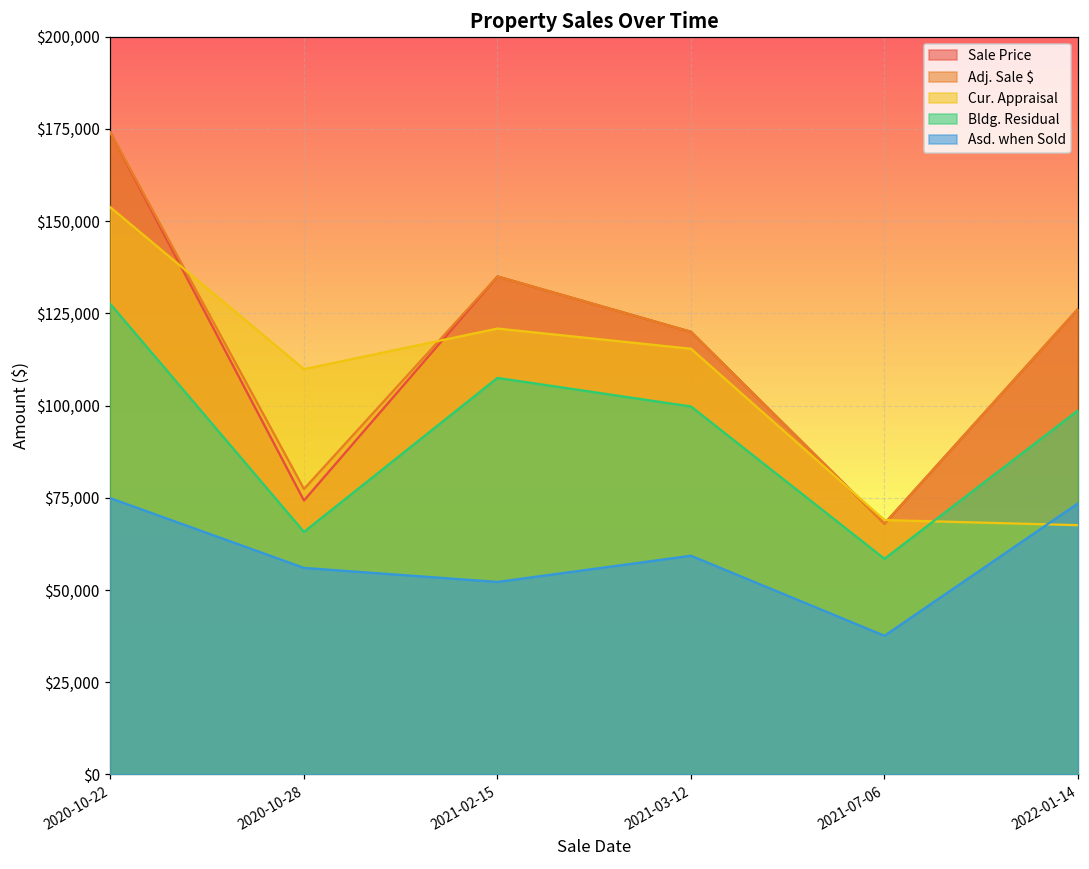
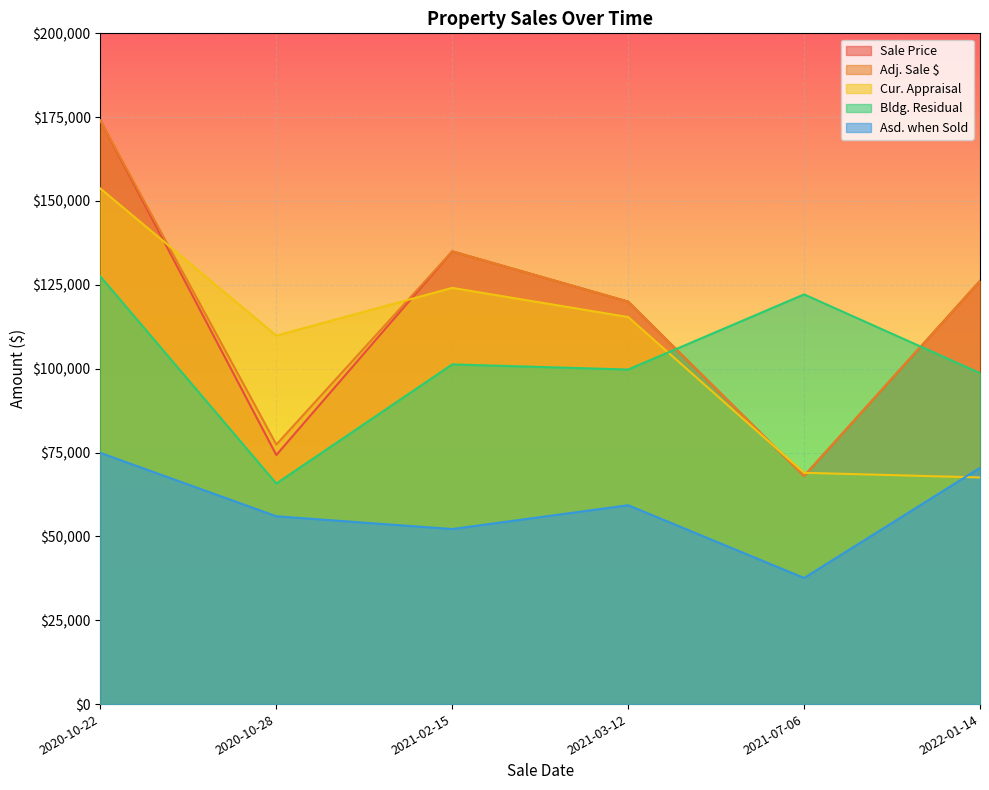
  {
    "Cur. Appraisal": {
      "2020-10-22": "$154,000",
      "2020-10-28": "$110,000",
-     "2021-02-15": "$121,000",
+     "2021-02-15": "$124,000",
      "2021-03-12": "$115,000",
      "2021-07-06": "$69,000",
      "2022-01-14": "$68,000"
    },
    "Bldg. Residual": {
      "2020-10-22": "$128,000",
      "2020-10-28": "$66,000",
-     "2021-02-15": "$108,000",
+     "2021-02-15": "$101,000",
      "2021-03-12": "$100,000",
-     "2021-07-06": "$58,000",
+     "2021-07-06": "$122,000",
      "2022-01-14": "$99,000"
    },
    "Asd. when Sold": {
      "2020-10-22": "$75,000",
      "2020-10-28": "$56,000",
      "2021-02-15": "$52,000",
      "2021-03-12": "$59,000",
      "2021-07-06": "$38,000",
-     "2022-01-14": "$74,000"
+     "2022-01-14": "$70,000"
    }
  }
